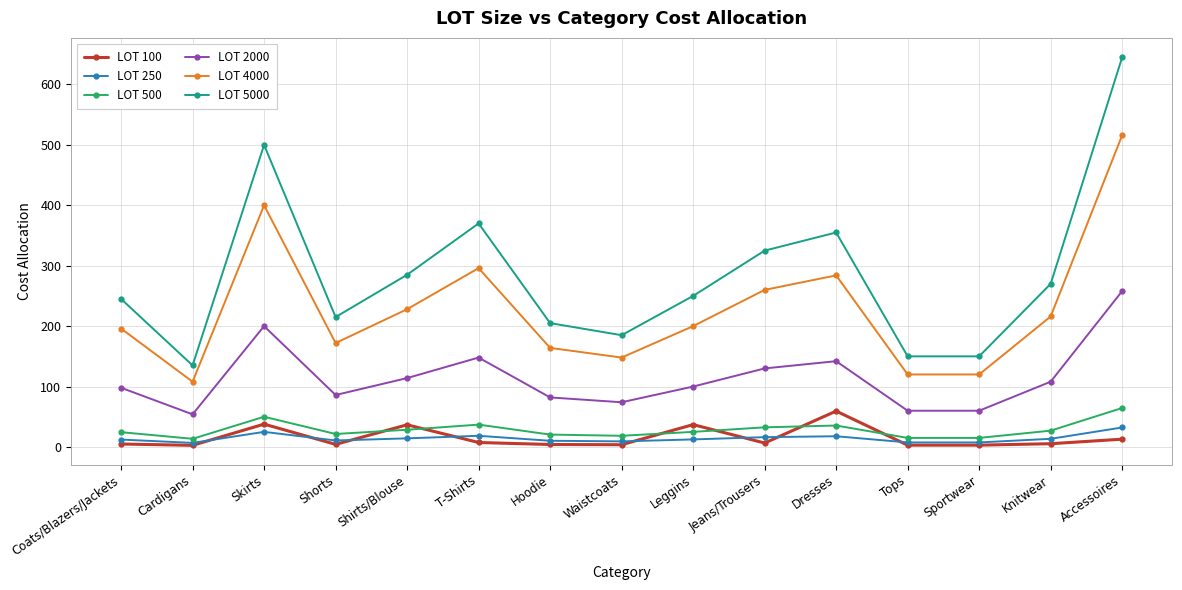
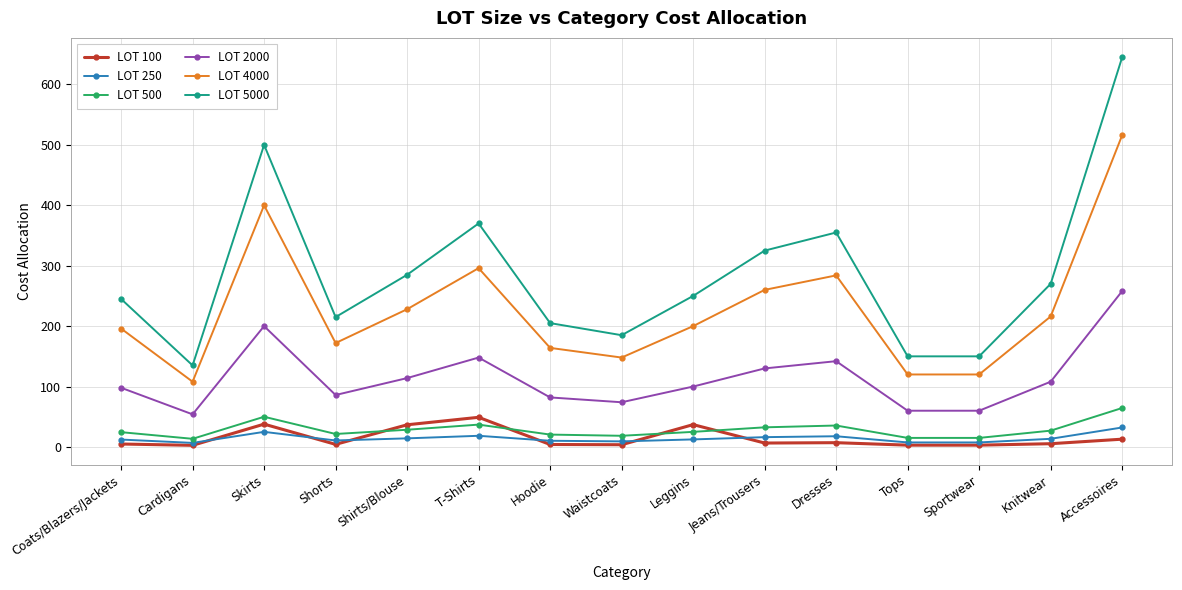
  {
    "LOT 100": {
      "Coats/Blazers/Jackets": 0,
      "Skirts": 40,
      "Shorts": 0,
      "Shirts/Blouse": 40,
-     "T-Shirts": 10,
+     "T-Shirts": 50,
      "Hoodie": 0,
      "Waistcoats": 0,
      "Leggins": 40,
      "Jeans/Trousers": 10,
-     "Dresses": 60,
+     "Dresses": 10,
      "Tops": 0,
      "Sportwear": 0,
      "Knitwear": 10,
      "Accessoires": 10
    },
    "LOT 250": {
      "Coats/Blazers/Jackets": 10,
      "Skirts": 30,
      "Shorts": 10,
      "Shirts/Blouse": 10,
      "T-Shirts": 20,
      "Hoodie": 10,
      "Waistcoats": 10,
      "Leggins": 10,
      "Jeans/Trousers": 20,
      "Dresses": 20,
      "Tops": 10,
      "Sportwear": 10,
      "Knitwear": 10,
      "Accessoires": 30
    },
    "LOT 2000": {
      "Coats/Blazers/Jackets": 100,
      "Cardigans": 50,
      "Skirts": 200,
      "Shorts": 90,
      "Shirts/Blouse": 110,
      "T-Shirts": 150,
      "Hoodie": 80,
      "Waistcoats": 70,
      "Leggins": 100,
      "Jeans/Trousers": 130,
      "Dresses": 140,
      "Tops": 60,
      "Sportwear": 60,
      "Knitwear": 110,
      "Accessoires": 260
    },
    "LOT 4000": {
      "Coats/Blazers/Jackets": 200,
      "Cardigans": 110,
      "Skirts": 400,
      "Shorts": 170,
      "Shirts/Blouse": 230,
      "T-Shirts": 300,
      "Hoodie": 160,
      "Waistcoats": 150,
      "Leggins": 200,
      "Jeans/Trousers": 260,
      "Dresses": 280,
      "Tops": 120,
      "Sportwear": 120,
      "Knitwear": 220,
      "Accessoires": 520
    }
  }
